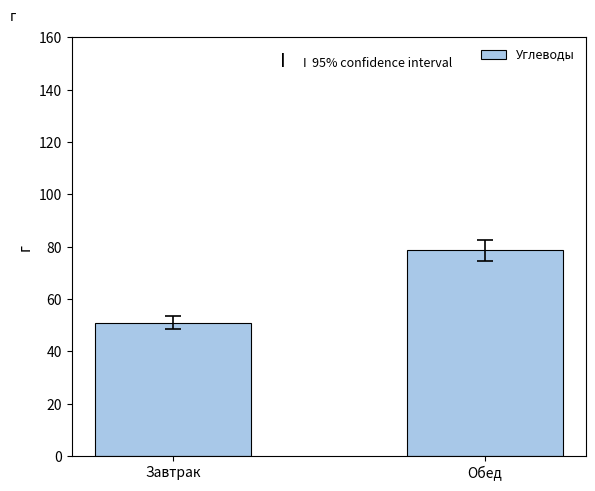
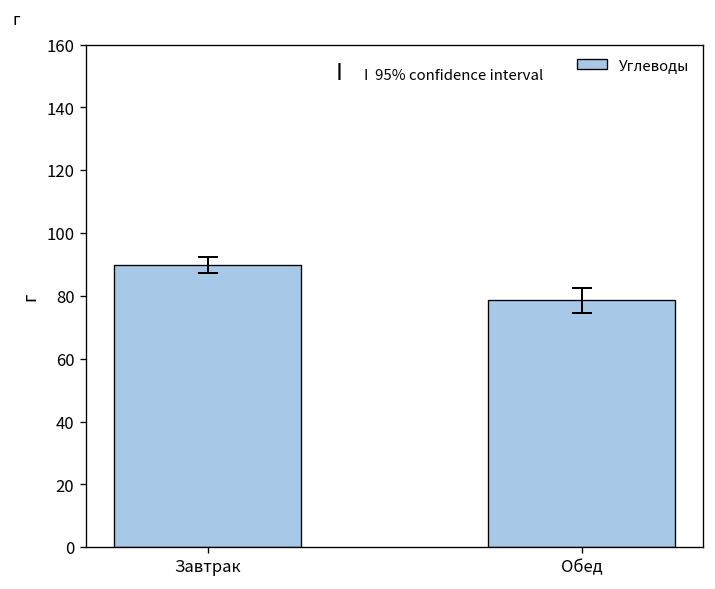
  {
    "Углеводы": {
-     "Завтрак": 51,
+     "Завтрак": 90,
      "Обед": 79
    }
  }
